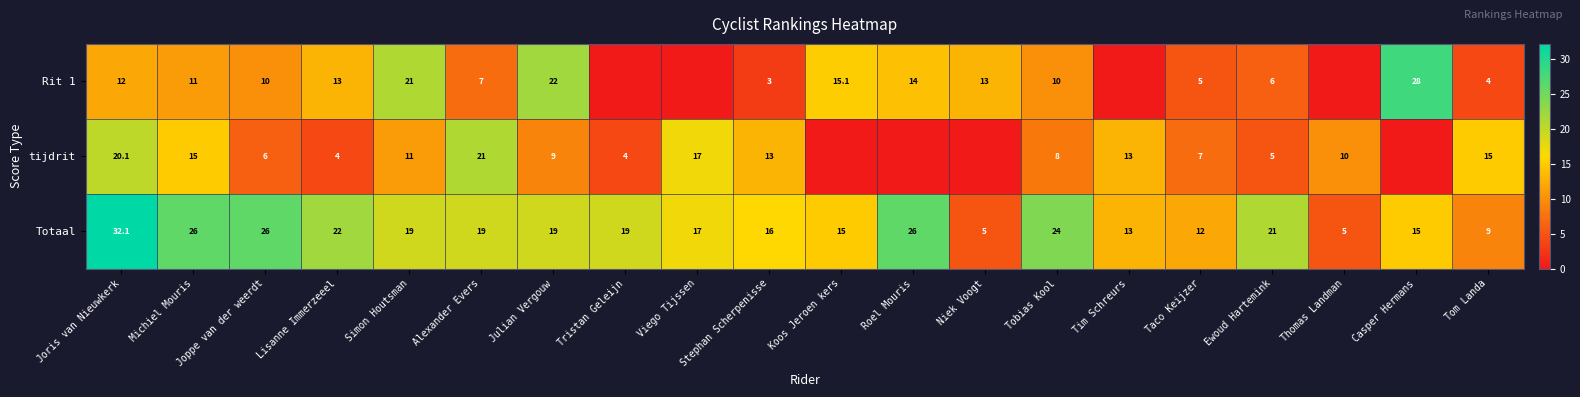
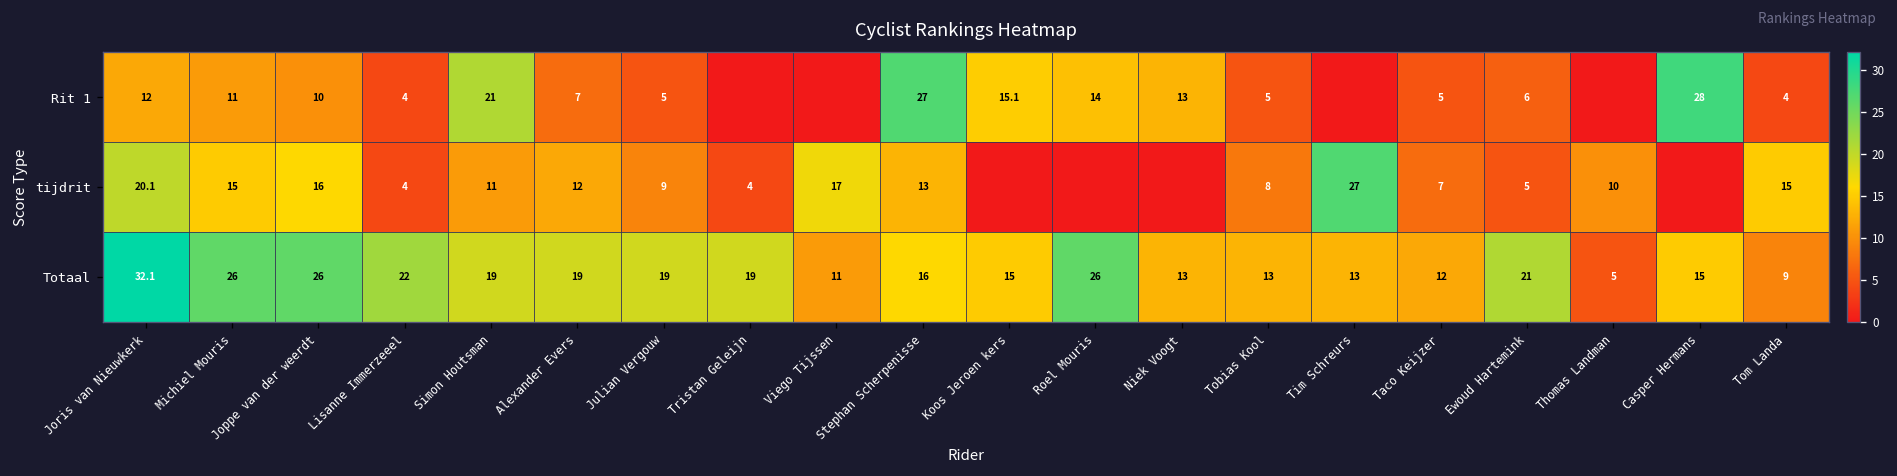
  {
    "Rit 1": {
      "Joris van Nieuwkerk": 12,
      "Michiel Mouris": 11,
      "Joppe van der weerdt": 10,
-     "Lisanne Immerzeeel": 13,
+     "Lisanne Immerzeeel": 4,
      "Simon Houtsman": 21,
      "Alexander Evers": 7,
-     "Julian Vergouw": 22,
-     "Stephan Scherpenisse": 3,
+     "Julian Vergouw": 5,
+     "Stephan Scherpenisse": 27,
      "Koos Jeroen kers": 15.1,
      "Roel Mouris": 14,
      "Niek Voogt": 13,
-     "Tobias Kool": 10,
+     "Tobias Kool": 5,
      "Taco Keijzer": 5,
      "Ewoud Hartemink": 6,
      "Casper Hermans": 28,
      "Tom Landa": 4
    },
    "tijdrit": {
      "Joris van Nieuwkerk": 20.1,
      "Michiel Mouris": 15,
-     "Joppe van der weerdt": 6,
+     "Joppe van der weerdt": 16,
      "Lisanne Immerzeeel": 4,
      "Simon Houtsman": 11,
-     "Alexander Evers": 21,
+     "Alexander Evers": 12,
      "Julian Vergouw": 9,
      "Tristan Geleijn": 4,
      "Viego Tijssen": 17,
      "Stephan Scherpenisse": 13,
      "Tobias Kool": 8,
-     "Tim Schreurs": 13,
+     "Tim Schreurs": 27,
      "Taco Keijzer": 7,
      "Ewoud Hartemink": 5,
      "Thomas Landman": 10,
      "Tom Landa": 15
    },
    "Totaal": {
      "Joris van Nieuwkerk": 32.1,
      "Michiel Mouris": 26,
      "Joppe van der weerdt": 26,
      "Lisanne Immerzeeel": 22,
      "Simon Houtsman": 19,
      "Alexander Evers": 19,
      "Julian Vergouw": 19,
      "Tristan Geleijn": 19,
-     "Viego Tijssen": 17,
+     "Viego Tijssen": 11,
      "Stephan Scherpenisse": 16,
      "Koos Jeroen kers": 15,
      "Roel Mouris": 26,
-     "Niek Voogt": 5,
-     "Tobias Kool": 24,
+     "Niek Voogt": 13,
+     "Tobias Kool": 13,
      "Tim Schreurs": 13,
      "Taco Keijzer": 12,
      "Ewoud Hartemink": 21,
      "Thomas Landman": 5,
      "Casper Hermans": 15,
      "Tom Landa": 9
    }
  }
